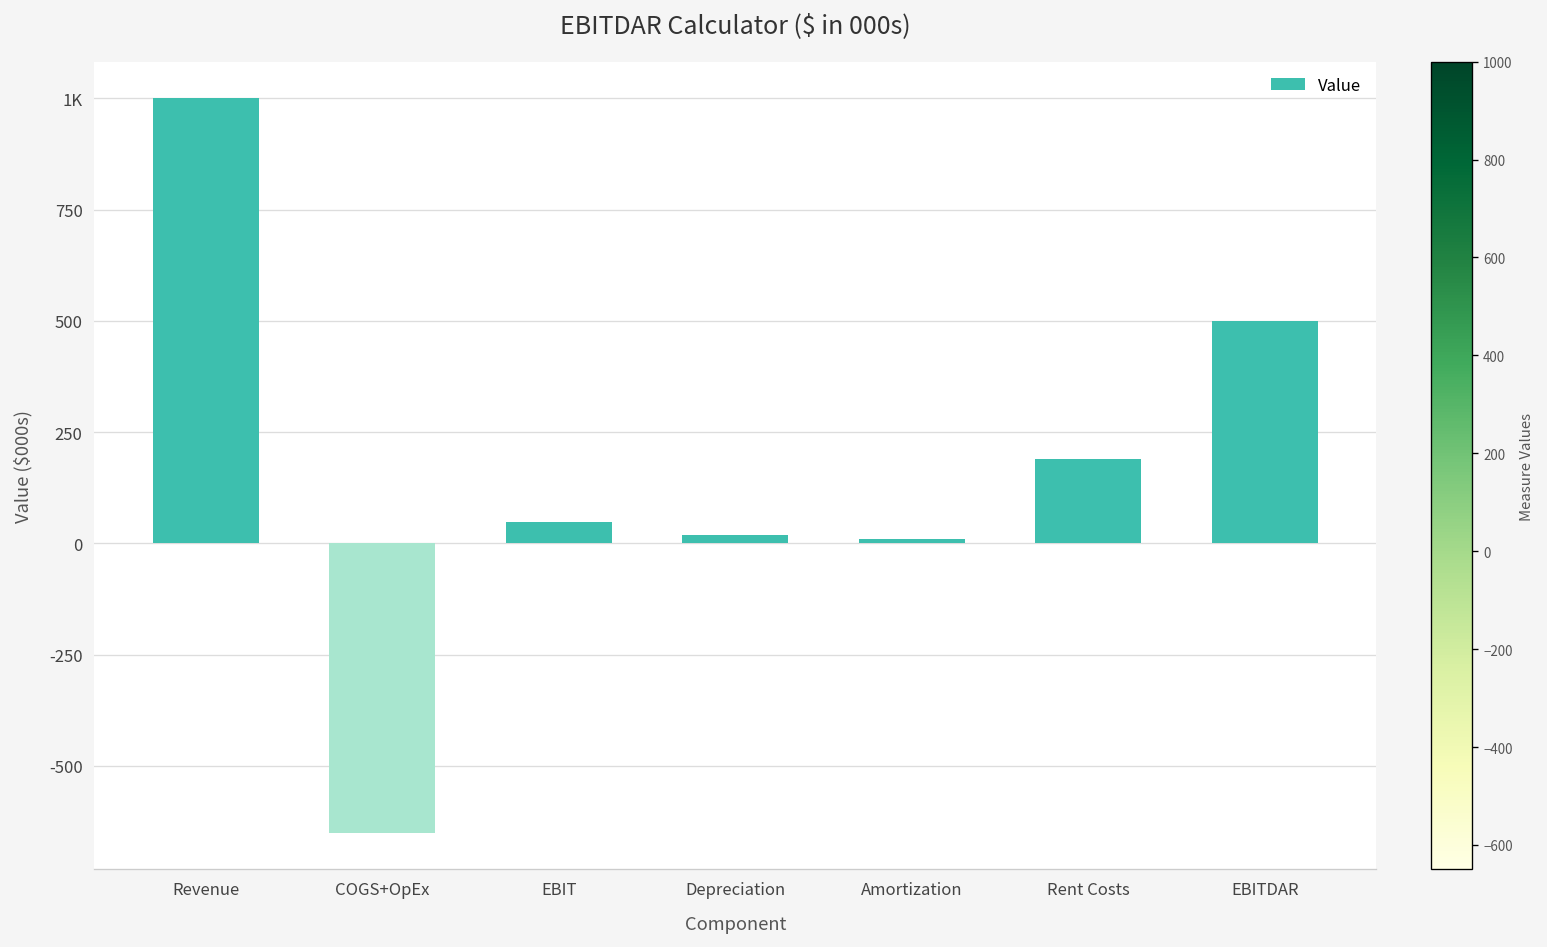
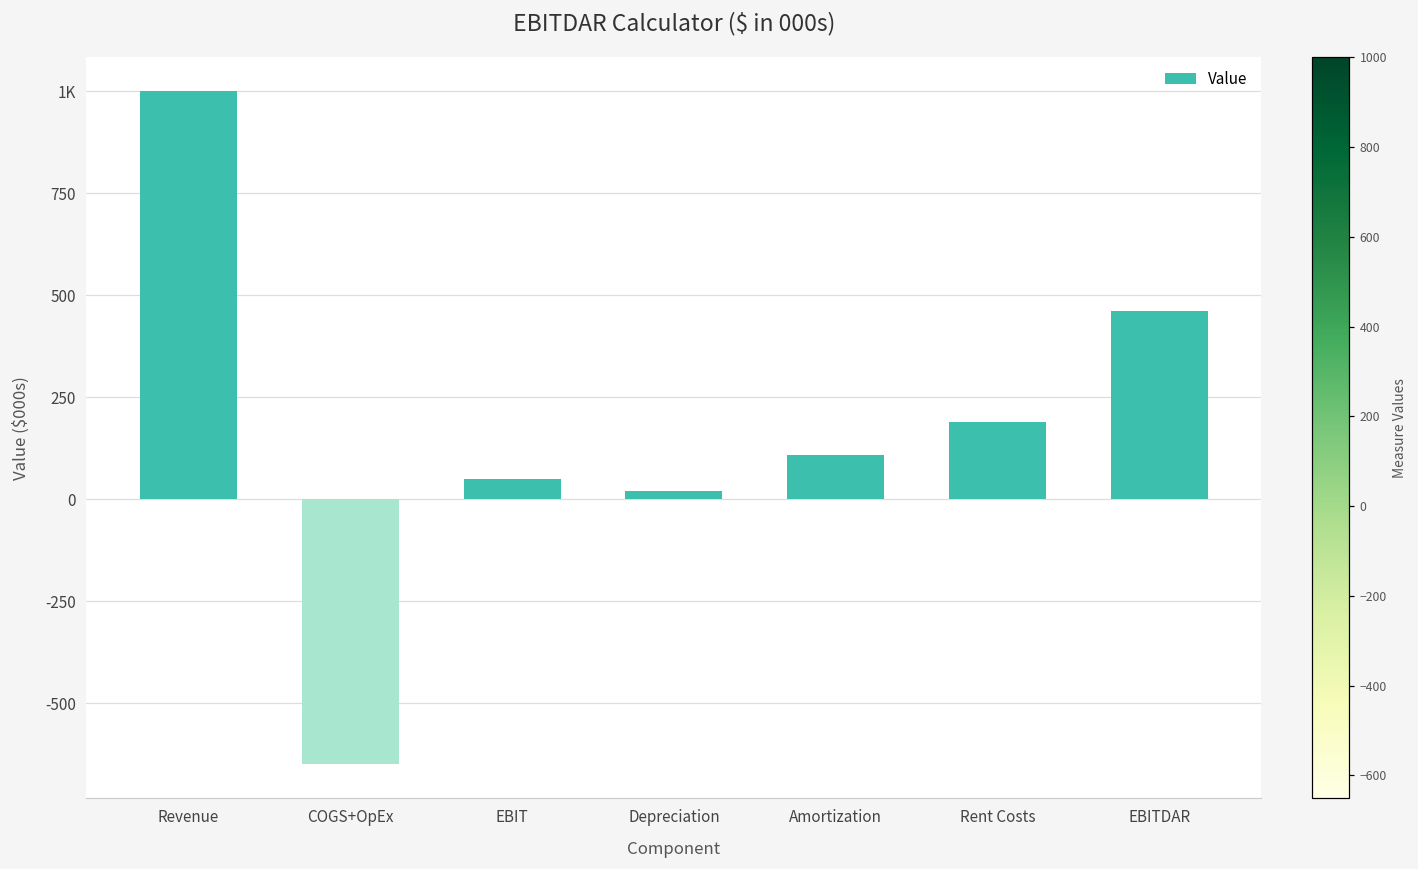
  {
    "Revenue": 1000,
    "COGS+OpEx": -650,
    "EBIT": 50,
    "Depreciation": 20,
-   "Amortization": 10,
+   "Amortization": 110,
    "Rent Costs": 190,
-   "EBITDAR": 500
+   "EBITDAR": 460
  }
